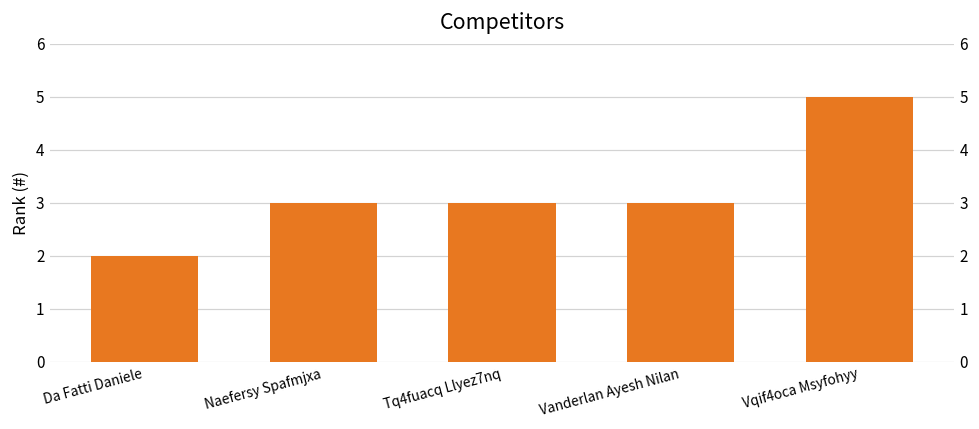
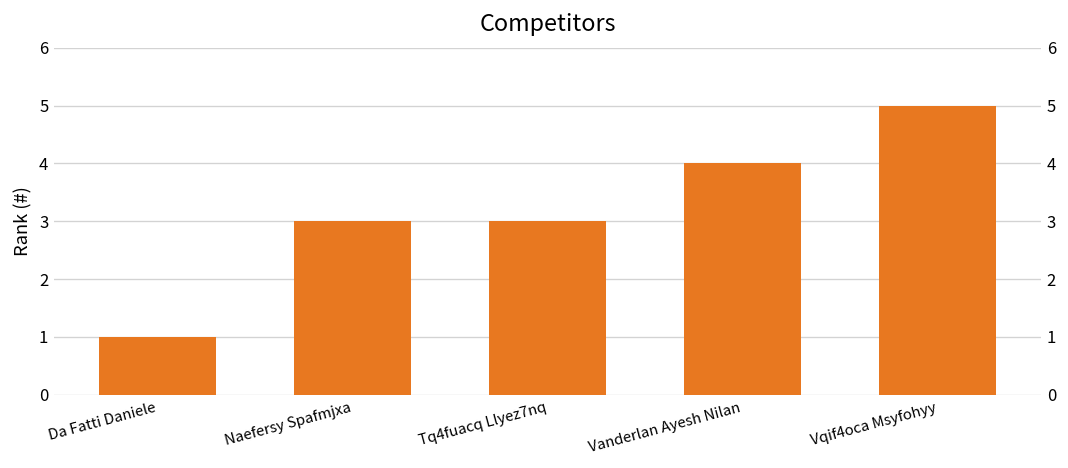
  {
-   "Da Fatti Daniele": 2,
+   "Da Fatti Daniele": 1,
    "Naefersy Spafmjxa": 3,
    "Tq4fuacq Llyez7nq": 3,
-   "Vanderlan Ayesh Nilan": 3,
+   "Vanderlan Ayesh Nilan": 4,
    "Vqif4oca Msyfohyy": 5
  }
